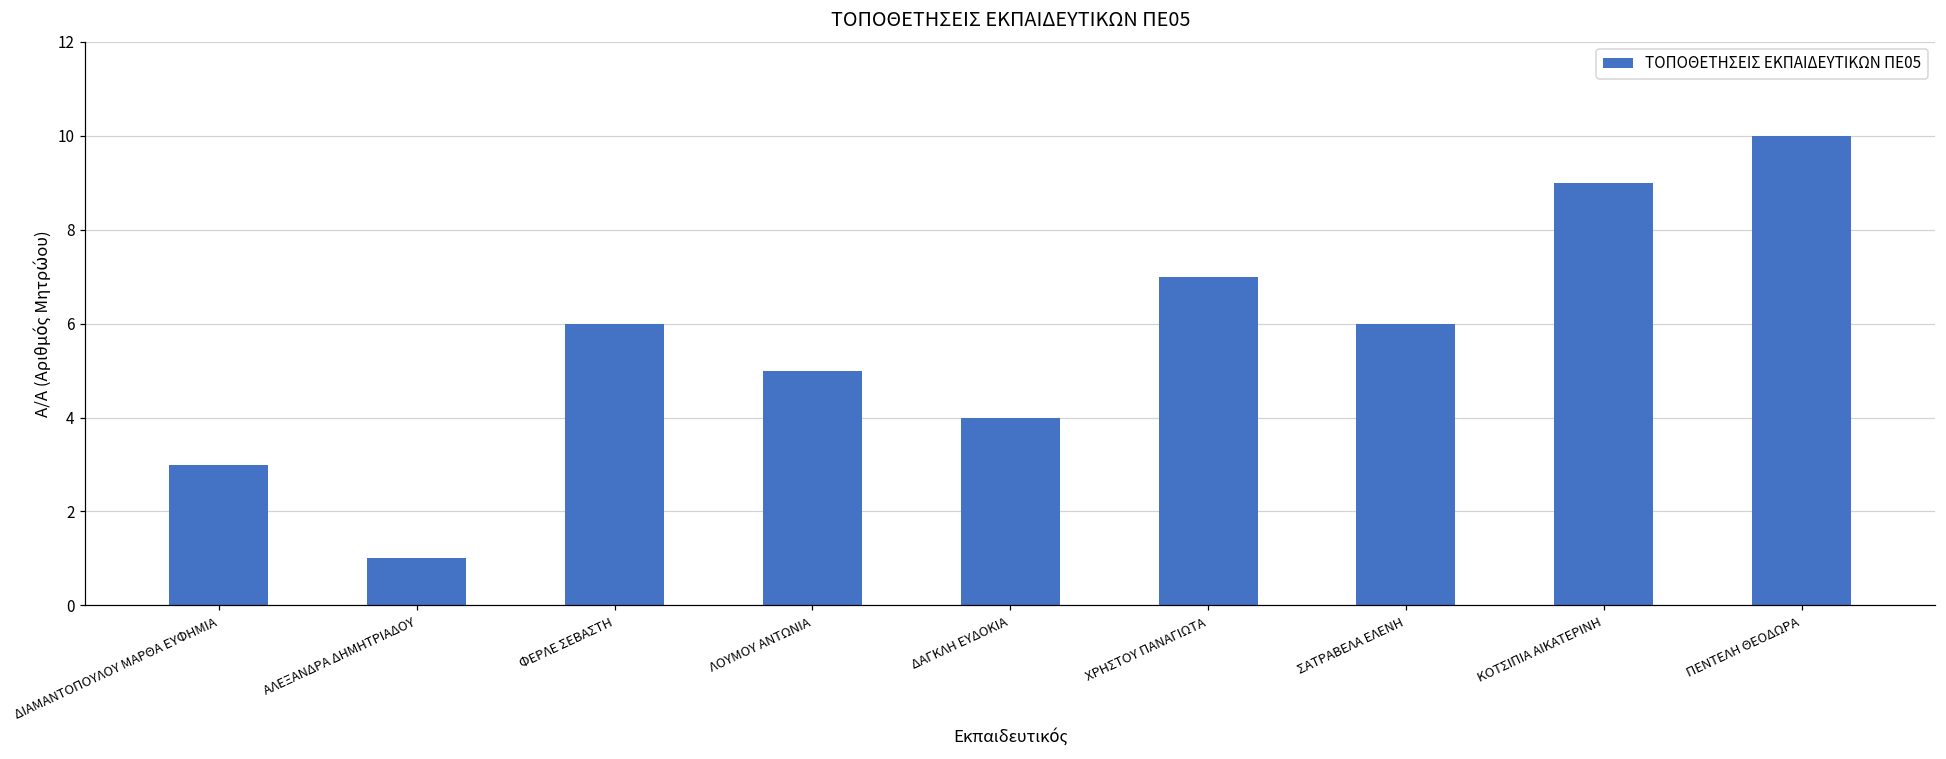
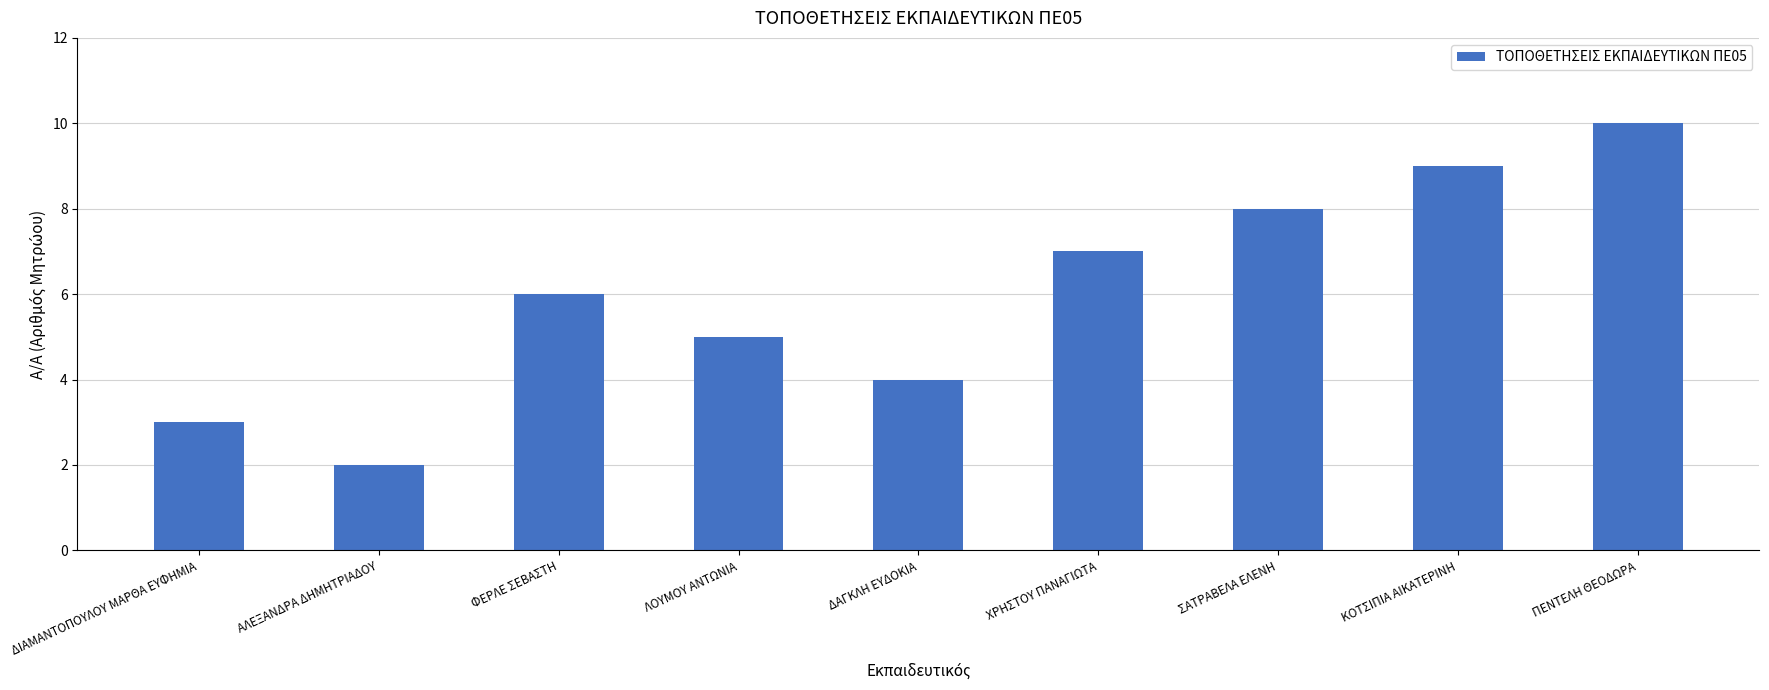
  {
    "ΔΙΑΜΑΝΤΟΠΟΥΛΟΥ ΜΑΡΘΑ ΕΥΦΗΜΙΑ": 3,
-   "ΑΛΕΞΑΝΔΡΑ ΔΗΜΗΤΡΙΑΔΟΥ": 1,
+   "ΑΛΕΞΑΝΔΡΑ ΔΗΜΗΤΡΙΑΔΟΥ": 2,
    "ΦΕΡΛΕ ΣΕΒΑΣΤΗ": 6,
    "ΛΟΥΜΟΥ ΑΝΤΩΝΙΑ": 5,
    "ΔΑΓΚΛΗ ΕΥΔΟΚΙΑ": 4,
    "ΧΡΗΣΤΟΥ ΠΑΝΑΓΙΩΤΑ": 7,
-   "ΣΑΤΡΑΒΕΛΑ ΕΛΕΝΗ": 6,
+   "ΣΑΤΡΑΒΕΛΑ ΕΛΕΝΗ": 8,
    "ΚΟΤΣΙΠΙΑ ΑΙΚΑΤΕΡΙΝΗ": 9,
    "ΠΕΝΤΕΛΗ ΘΕΟΔΩΡΑ": 10
  }
